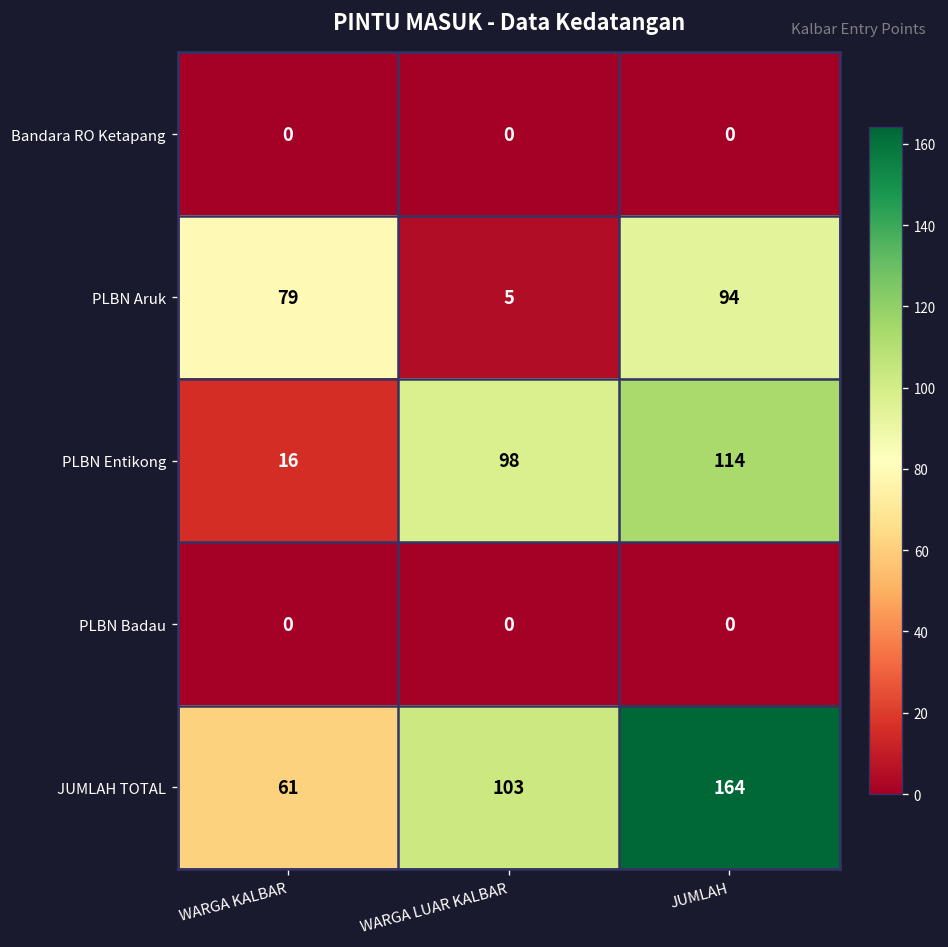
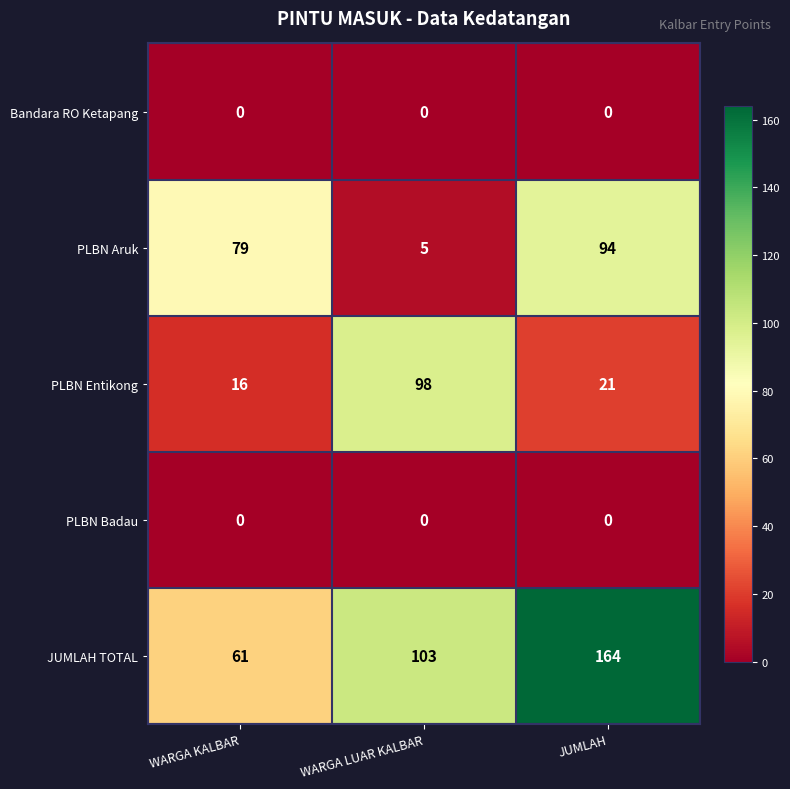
  {
    "Bandara RO Ketapang": {
      "WARGA KALBAR": 0,
      "WARGA LUAR KALBAR": 0,
      "JUMLAH": 0
    },
    "PLBN Aruk": {
      "WARGA KALBAR": 79,
      "WARGA LUAR KALBAR": 5,
      "JUMLAH": 94
    },
    "PLBN Entikong": {
      "WARGA KALBAR": 16,
      "WARGA LUAR KALBAR": 98,
-     "JUMLAH": 114
+     "JUMLAH": 21
    },
    "PLBN Badau": {
      "WARGA KALBAR": 0,
      "WARGA LUAR KALBAR": 0,
      "JUMLAH": 0
    },
    "JUMLAH TOTAL": {
      "WARGA KALBAR": 61,
      "WARGA LUAR KALBAR": 103,
      "JUMLAH": 164
    }
  }
